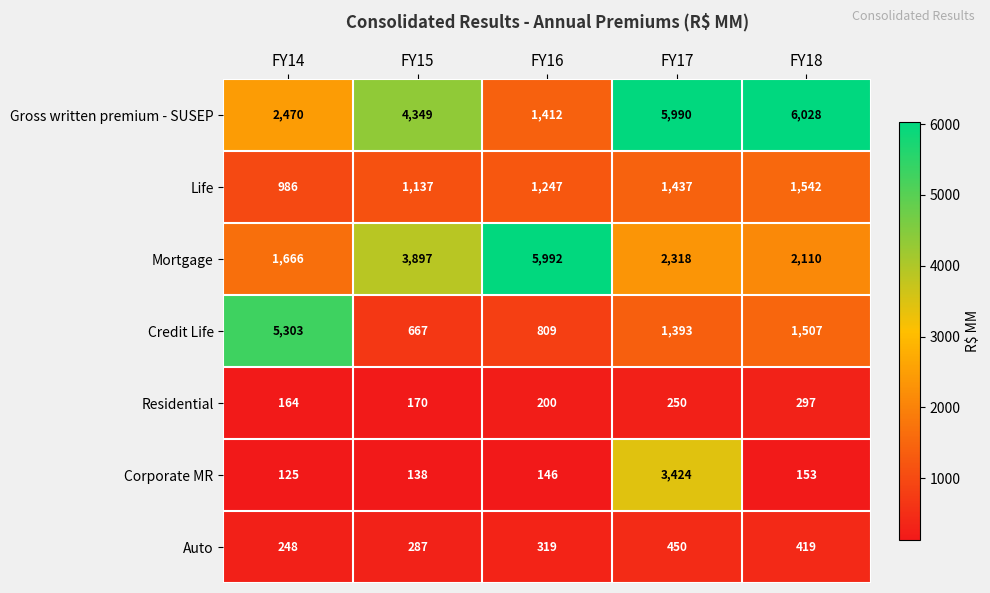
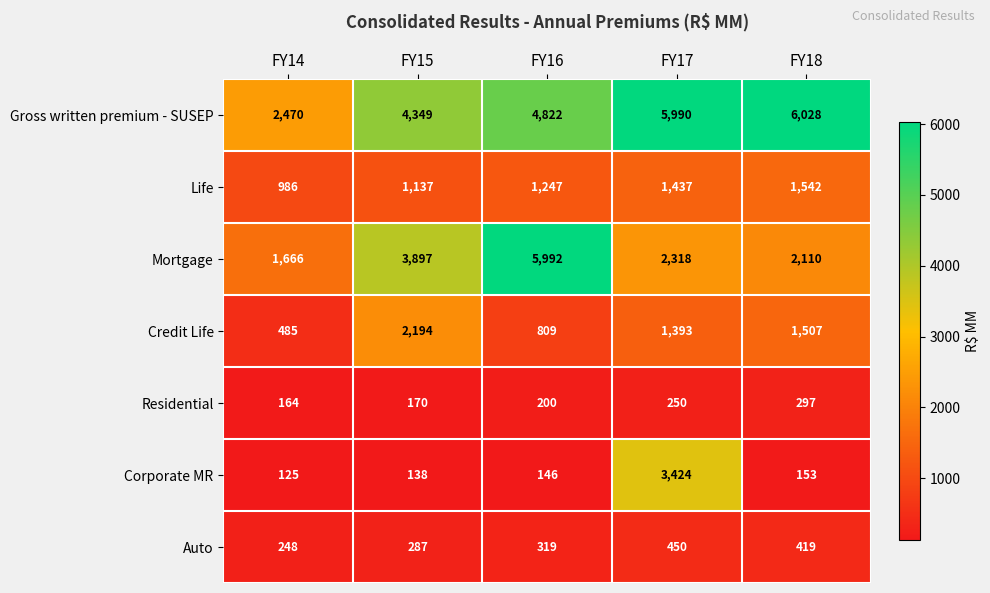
  {
    "Gross written premium - SUSEP": {
      "FY14": "2,470",
      "FY15": "4,349",
-     "FY16": "1,412",
+     "FY16": "4,822",
      "FY17": "5,990",
      "FY18": "6,028"
    },
    "Life": {
      "FY14": "986",
      "FY15": "1,137",
      "FY16": "1,247",
      "FY17": "1,437",
      "FY18": "1,542"
    },
    "Mortgage": {
      "FY14": "1,666",
      "FY15": "3,897",
      "FY16": "5,992",
      "FY17": "2,318",
      "FY18": "2,110"
    },
    "Credit Life": {
-     "FY14": "5,303",
-     "FY15": "667",
+     "FY14": "485",
+     "FY15": "2,194",
      "FY16": "809",
      "FY17": "1,393",
      "FY18": "1,507"
    },
    "Residential": {
      "FY14": "164",
      "FY15": "170",
      "FY16": "200",
      "FY17": "250",
      "FY18": "297"
    },
    "Corporate MR": {
      "FY14": "125",
      "FY15": "138",
      "FY16": "146",
      "FY17": "3,424",
      "FY18": "153"
    },
    "Auto": {
      "FY14": "248",
      "FY15": "287",
      "FY16": "319",
      "FY17": "450",
      "FY18": "419"
    }
  }
